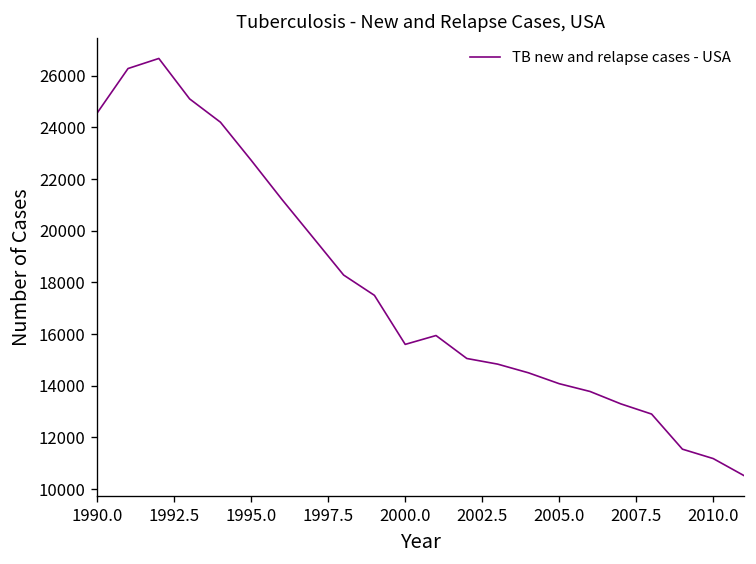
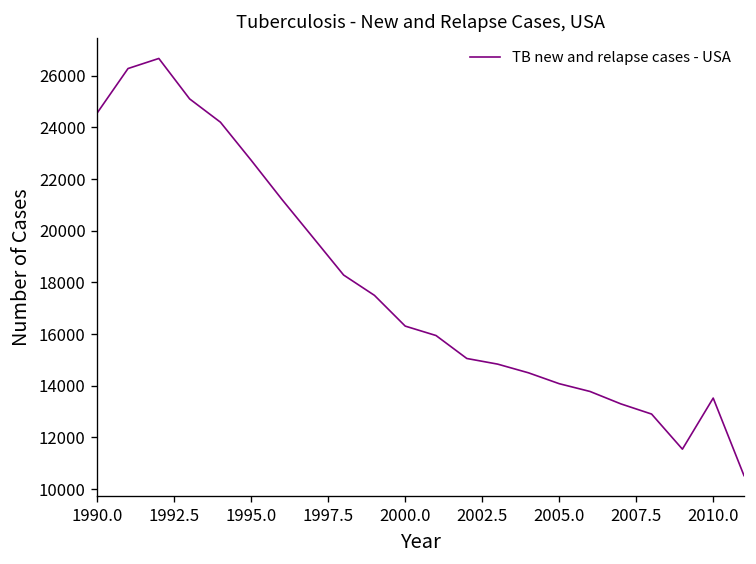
  {
    "1990.0": 24600,
    "1995.0": 22700,
-   "2000.0": 15600,
+   "2000.0": 16300,
    "2005.0": 14100,
-   "2010.0": 11200
+   "2010.0": 13500
  }
